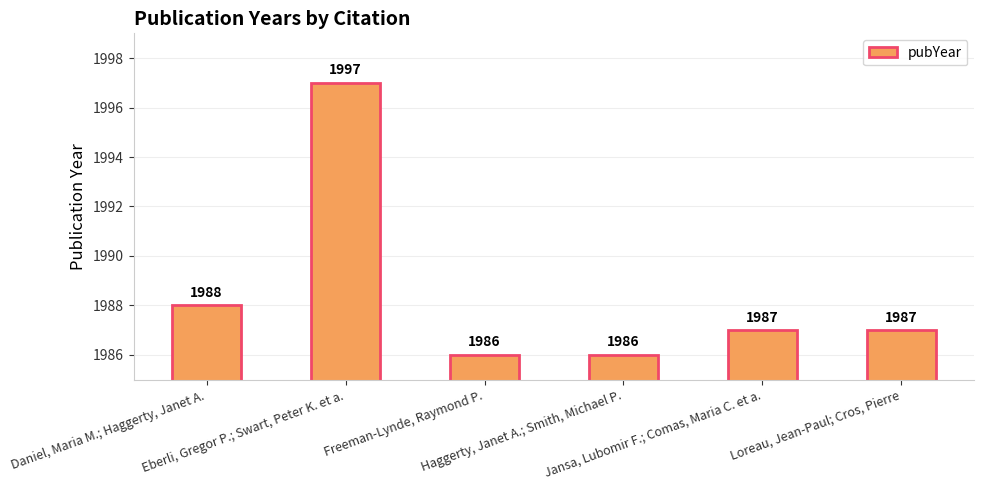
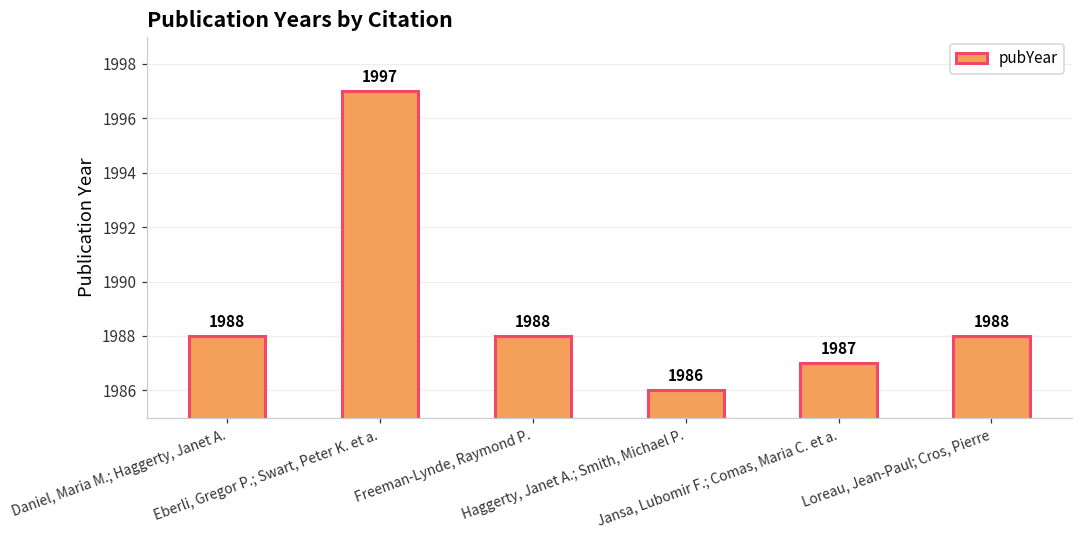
  {
    "Daniel, Maria M.; Haggerty, Janet A.": 1988,
    "Eberli, Gregor P.; Swart, Peter K. et a.": 1997,
-   "Freeman-Lynde, Raymond P.": 1986,
+   "Freeman-Lynde, Raymond P.": 1988,
    "Haggerty, Janet A.; Smith, Michael P.": 1986,
    "Jansa, Lubomir F.; Comas, Maria C. et a.": 1987,
-   "Loreau, Jean-Paul; Cros, Pierre": 1987
+   "Loreau, Jean-Paul; Cros, Pierre": 1988
  }
